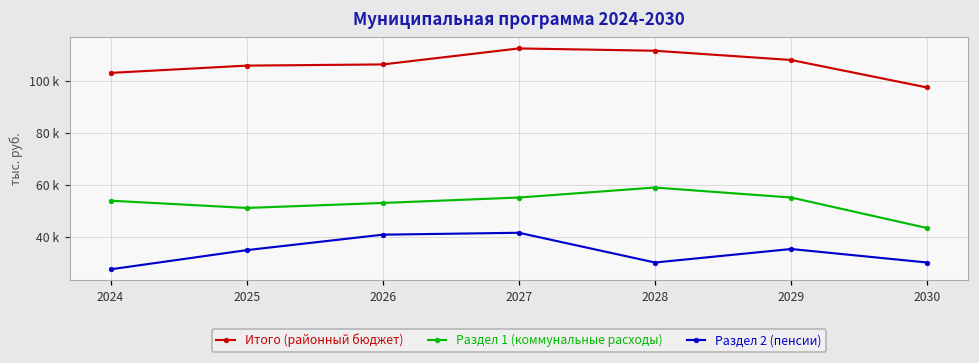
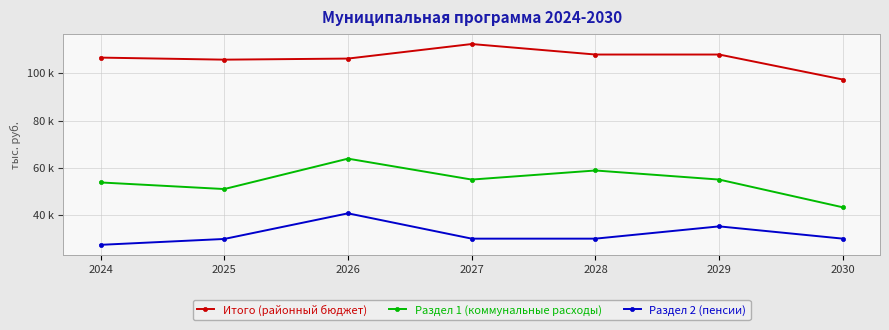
  {
    "Итого (районный бюджет)": {
-     "2024": 103000,
+     "2024": 107000,
      "2025": 106000,
      "2026": 106000,
      "2027": 112000,
-     "2028": 111000,
+     "2028": 108000,
      "2029": 108000,
      "2030": 97000
    },
    "Раздел 1 (коммунальные расходы)": {
      "2024": 54000,
      "2025": 51000,
-     "2026": 53000,
+     "2026": 64000,
      "2027": 55000,
      "2028": 59000,
      "2029": 55000,
      "2030": 43000
    },
    "Раздел 2 (пенсии)": {
      "2024": 27000,
-     "2025": 35000,
+     "2025": 30000,
      "2026": 41000,
-     "2027": 42000,
+     "2027": 30000,
      "2028": 30000,
      "2029": 35000,
      "2030": 30000
    }
  }
